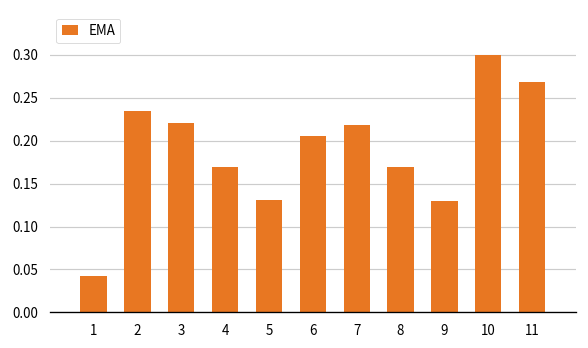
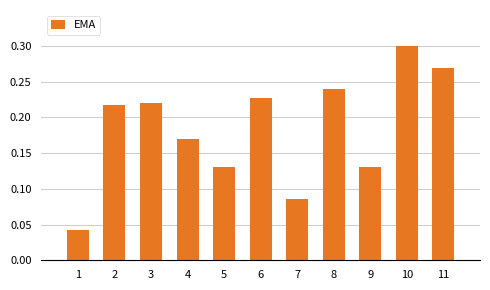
  {
    "1": 0.04,
-   "2": 0.23,
+   "2": 0.22,
    "3": 0.22,
    "4": 0.17,
    "5": 0.13,
-   "6": 0.21,
-   "7": 0.22,
-   "8": 0.17,
+   "6": 0.23,
+   "7": 0.09,
+   "8": 0.24,
    "9": 0.13,
    "10": 0.30,
    "11": 0.27
  }
